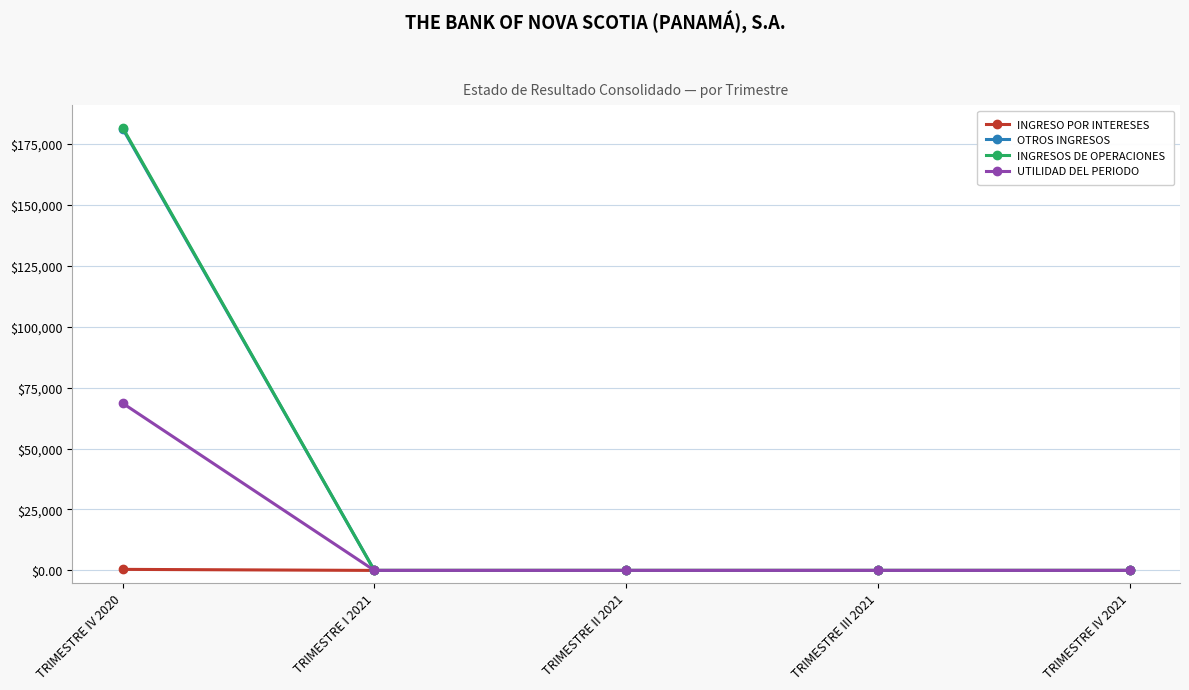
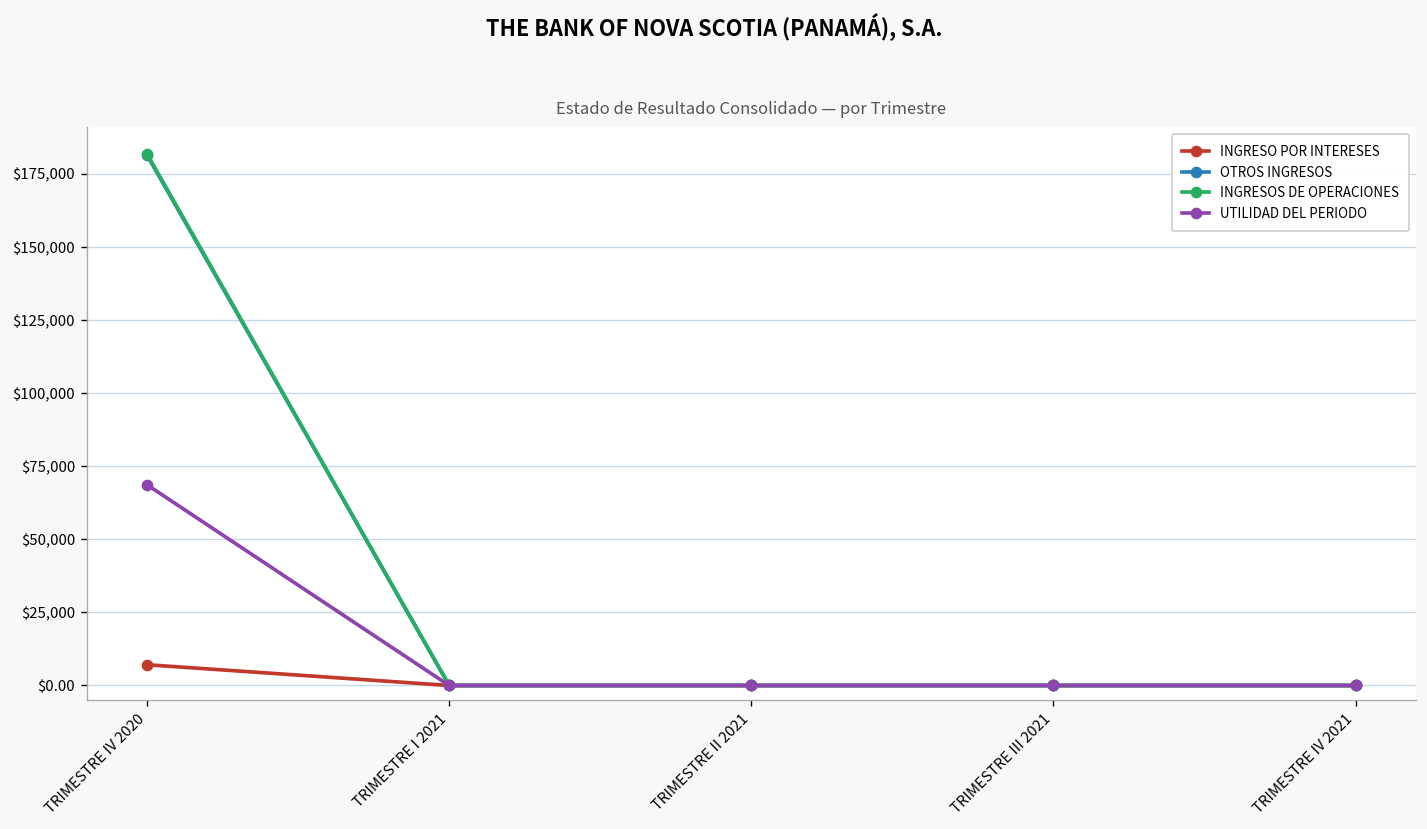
  {
    "INGRESO POR INTERESES": {
-     "TRIMESTRE IV 2020": "$0"
+     "TRIMESTRE IV 2020": "$7,000"
    },
    "UTILIDAD DEL PERIODO": {
      "TRIMESTRE IV 2020": "$69,000"
    }
  }
